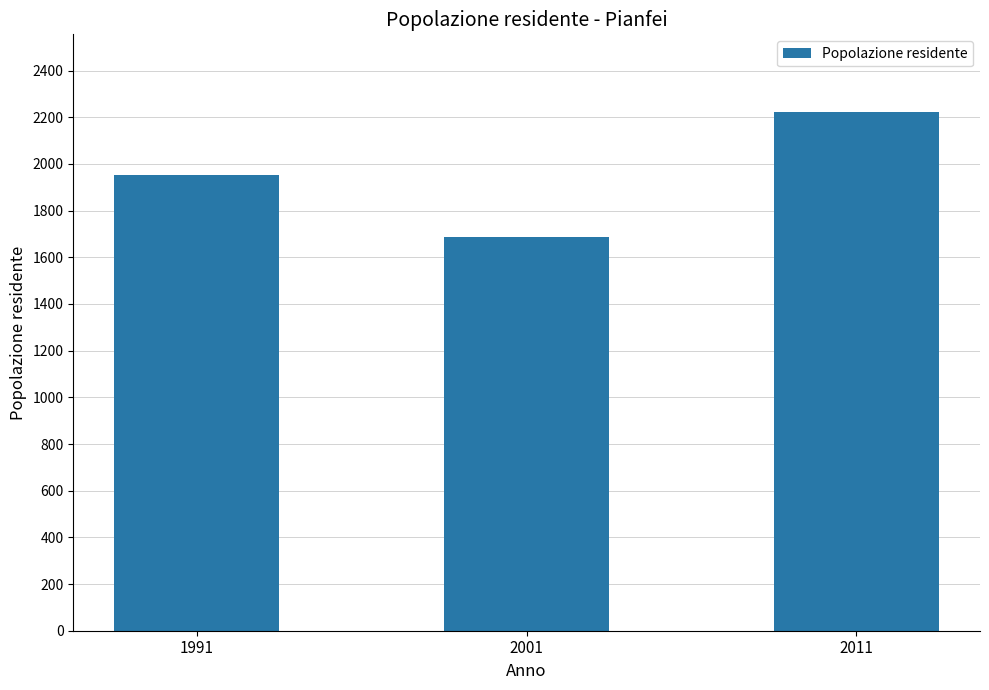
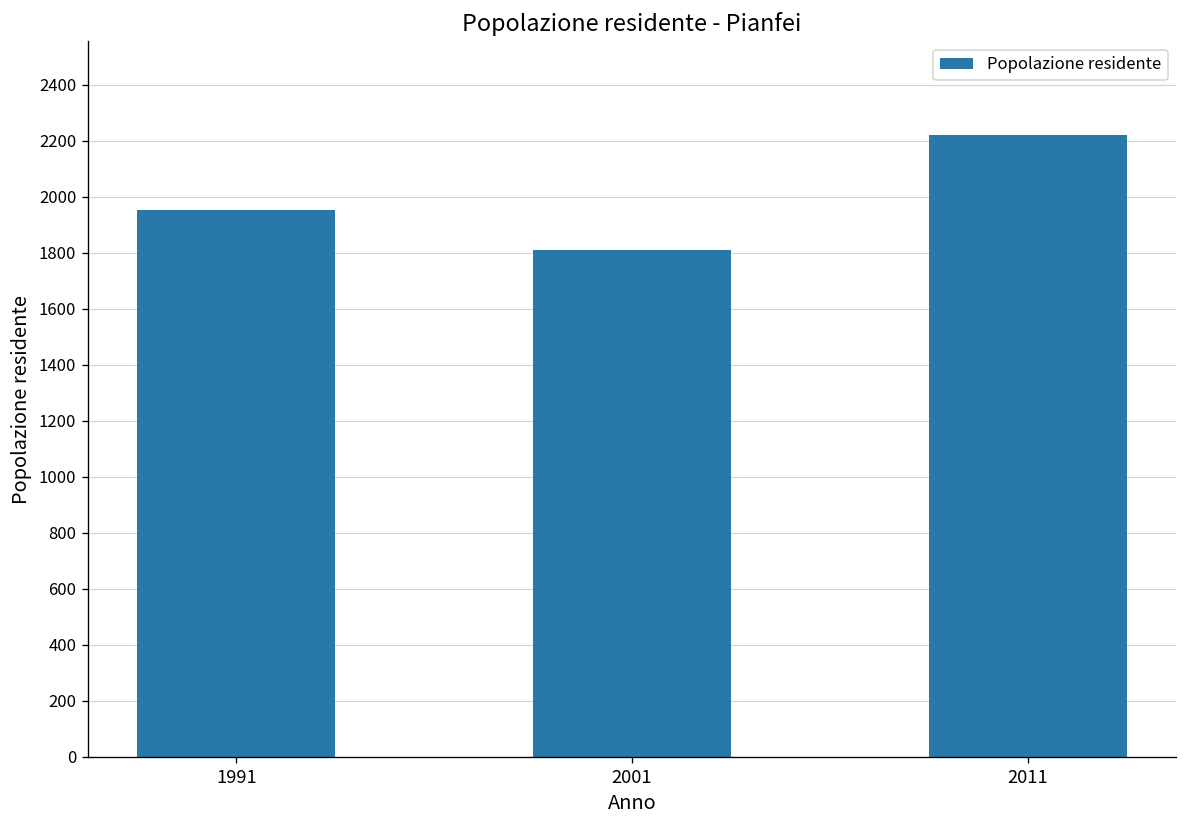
  {
    "1991": 1950,
-   "2001": 1690,
+   "2001": 1810,
    "2011": 2220
  }
